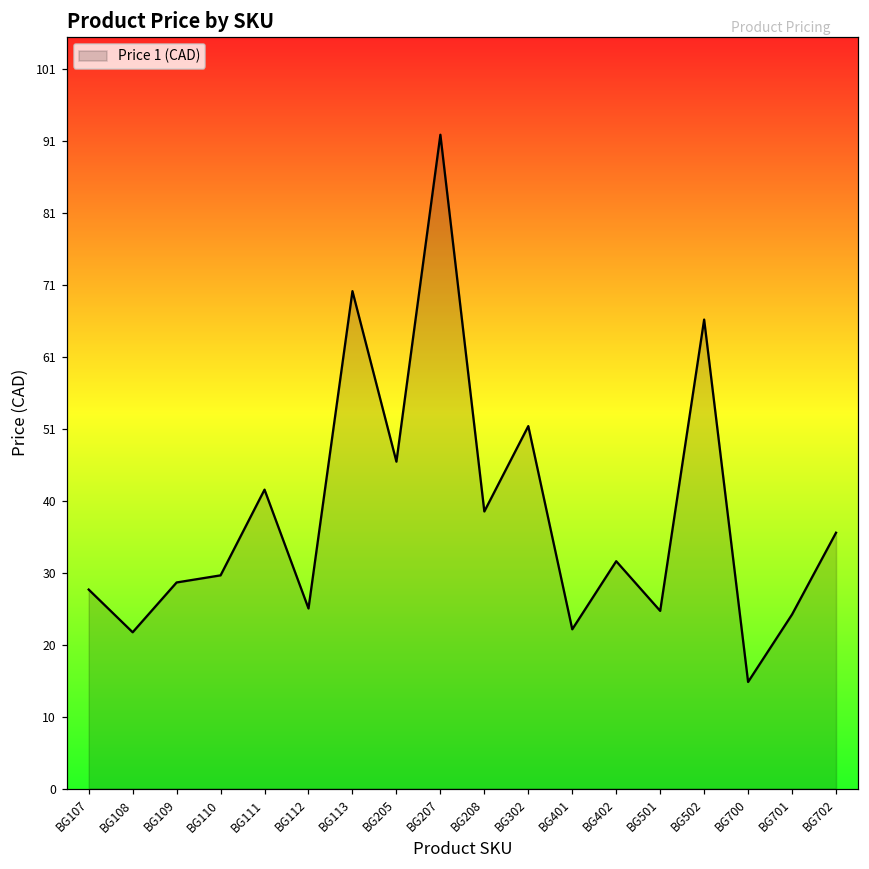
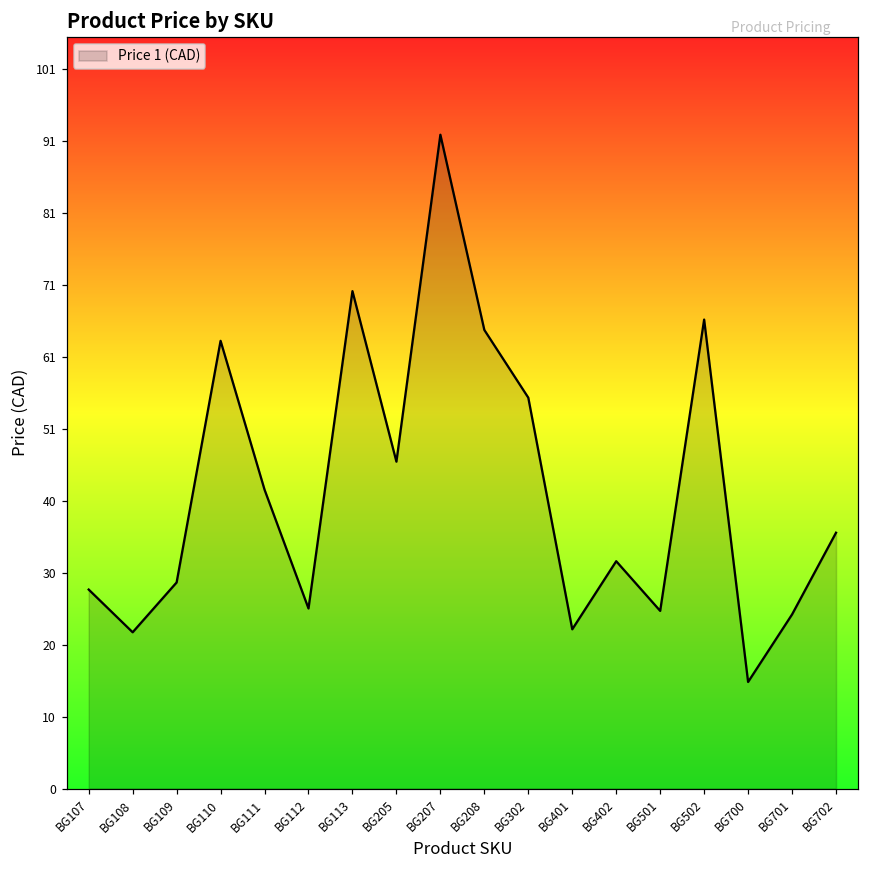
  {
    "BG107": 28,
    "BG108": 22,
    "BG109": 29,
-   "BG110": 30,
+   "BG110": 63,
    "BG111": 42,
    "BG112": 25,
    "BG113": 70,
    "BG205": 46,
    "BG207": 92,
-   "BG208": 39,
-   "BG302": 51,
+   "BG208": 65,
+   "BG302": 55,
    "BG401": 22,
    "BG402": 32,
    "BG501": 25,
    "BG502": 66,
    "BG700": 15,
    "BG701": 25,
    "BG702": 36
  }
